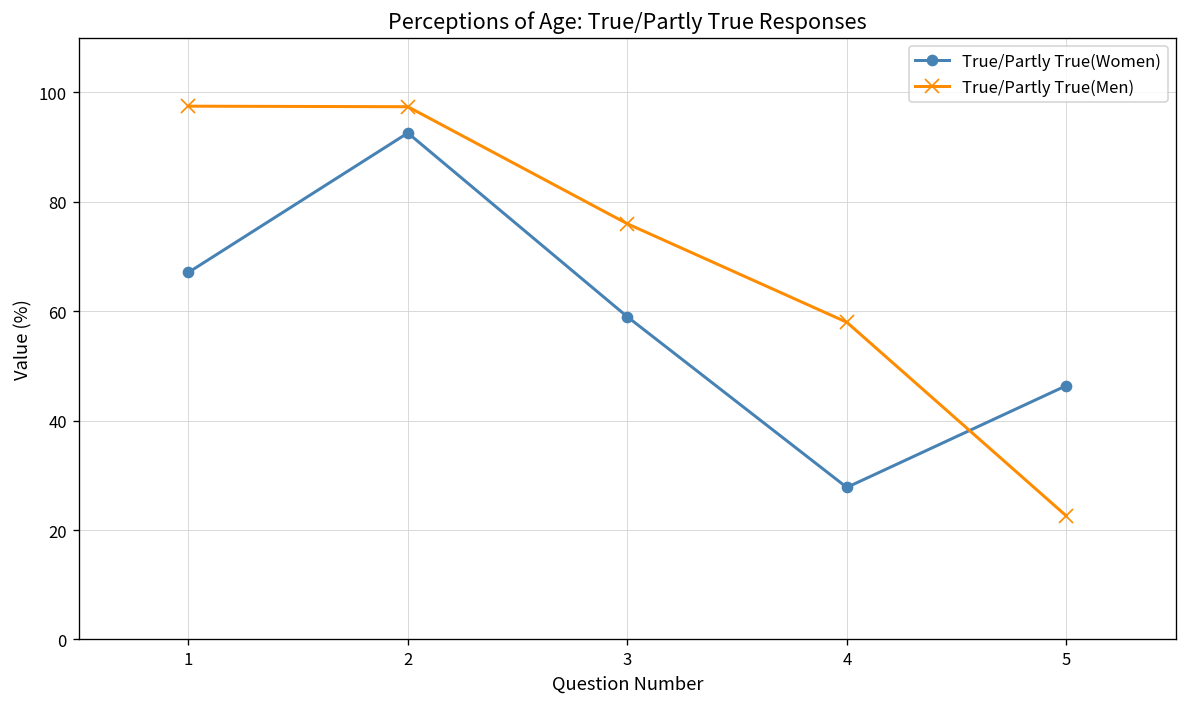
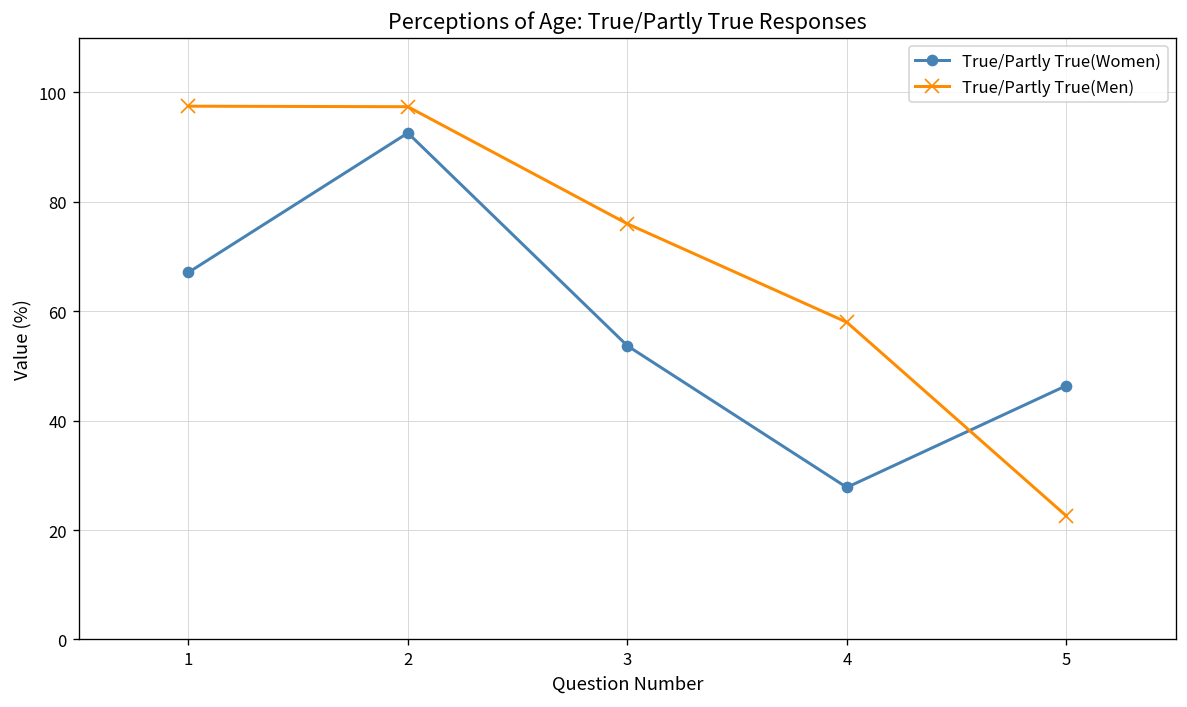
  {
    "True/Partly True(Women)": {
      "1": 67,
      "2": 93,
-     "3": 59,
+     "3": 54,
      "4": 28,
      "5": 46
    },
    "True/Partly True(Men)": {
      "1": 98,
      "2": 97,
      "3": 76,
      "4": 58,
      "5": 23
    }
  }
